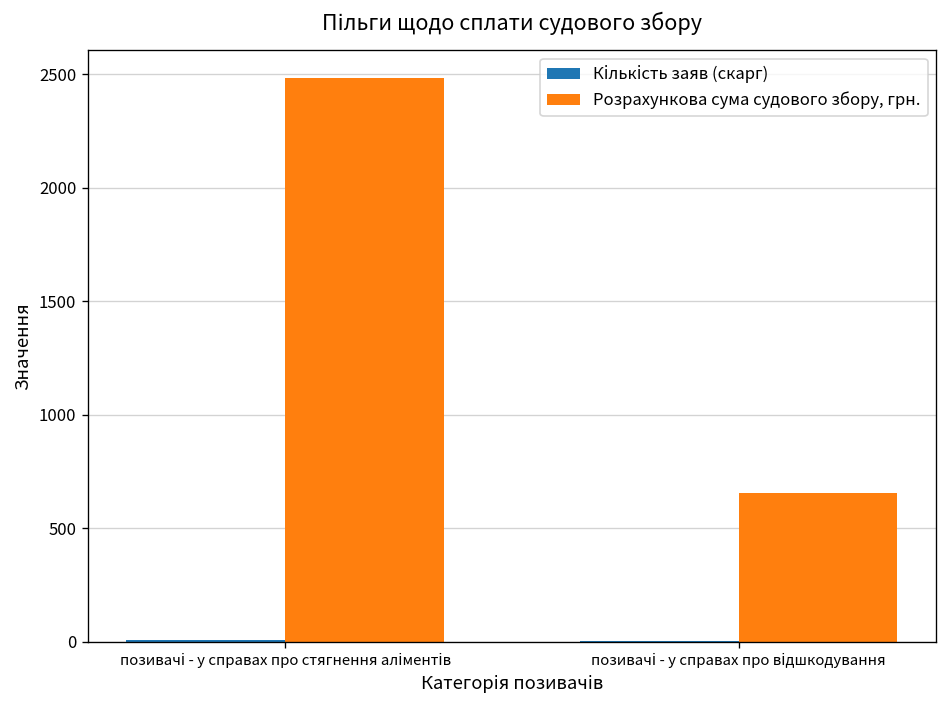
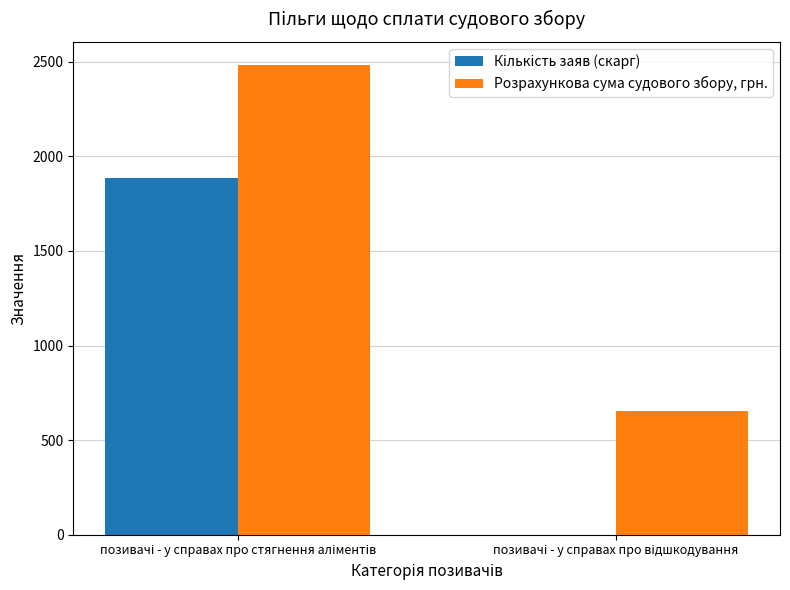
  {
    "Кількість заяв (скарг)": {
-     "позивачі - у справах про стягнення аліментів": 10
+     "позивачі - у справах про стягнення аліментів": 1890
    },
    "Розрахункова сума судового збору, грн.": {
      "позивачі - у справах про стягнення аліментів": 2480,
      "позивачі - у справах про відшкодування": 650
    }
  }
